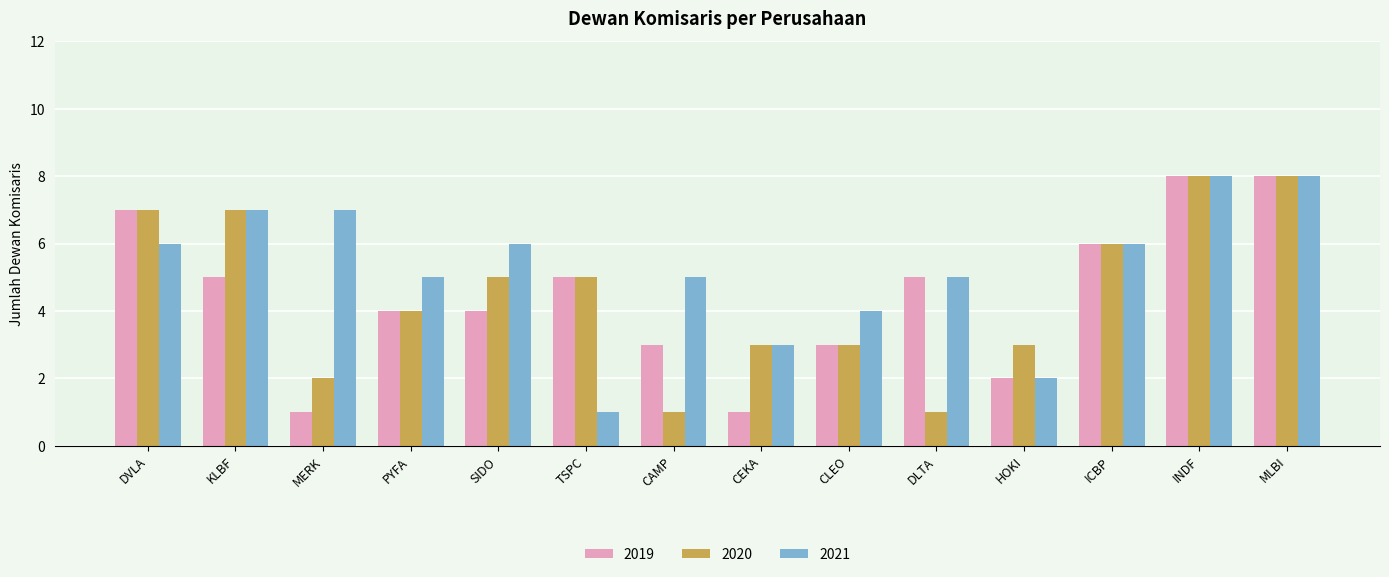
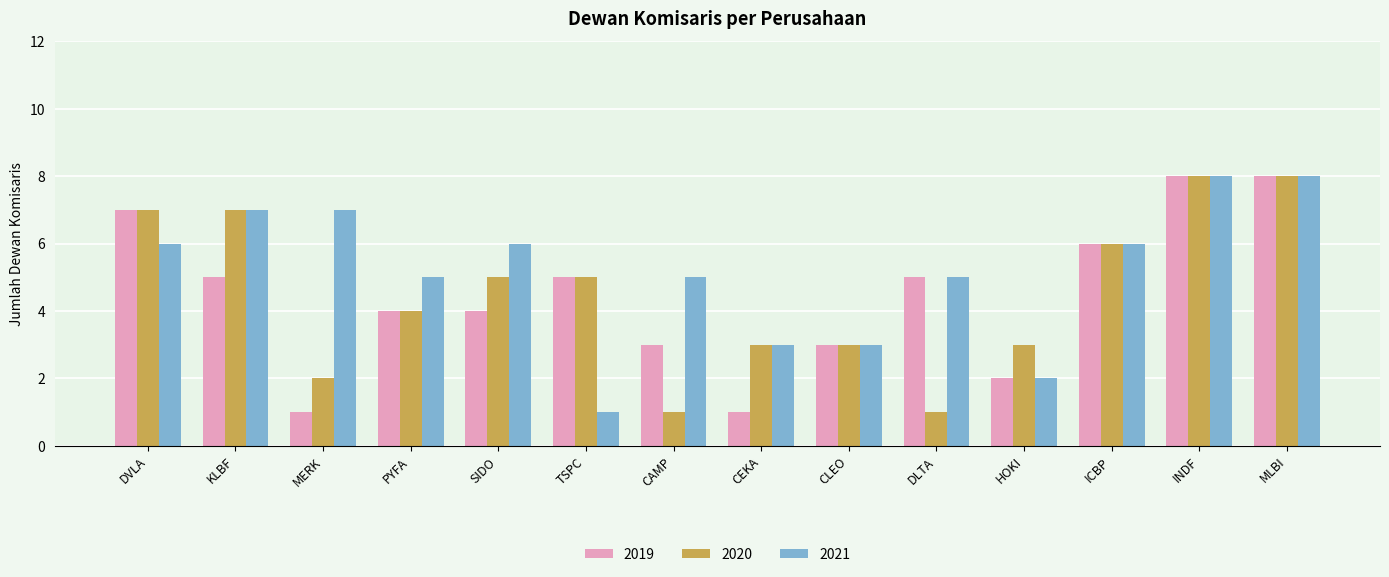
  {
    "2019": {
      "DVLA": 7,
      "KLBF": 5,
      "MERK": 1,
      "PYFA": 4,
      "SIDO": 4,
      "TSPC": 5,
      "CAMP": 3,
      "CEKA": 1,
      "CLEO": 3,
      "DLTA": 5,
      "HOKI": 2,
      "ICBP": 6,
      "INDF": 8,
      "MLBI": 8
    },
    "2020": {
      "DVLA": 7,
      "KLBF": 7,
      "MERK": 2,
      "PYFA": 4,
      "SIDO": 5,
      "TSPC": 5,
      "CAMP": 1,
      "CEKA": 3,
      "CLEO": 3,
      "DLTA": 1,
      "HOKI": 3,
      "ICBP": 6,
      "INDF": 8,
      "MLBI": 8
    },
    "2021": {
      "DVLA": 6,
      "KLBF": 7,
      "MERK": 7,
      "PYFA": 5,
      "SIDO": 6,
      "TSPC": 1,
      "CAMP": 5,
      "CEKA": 3,
-     "CLEO": 4,
+     "CLEO": 3,
      "DLTA": 5,
      "HOKI": 2,
      "ICBP": 6,
      "INDF": 8,
      "MLBI": 8
    }
  }
